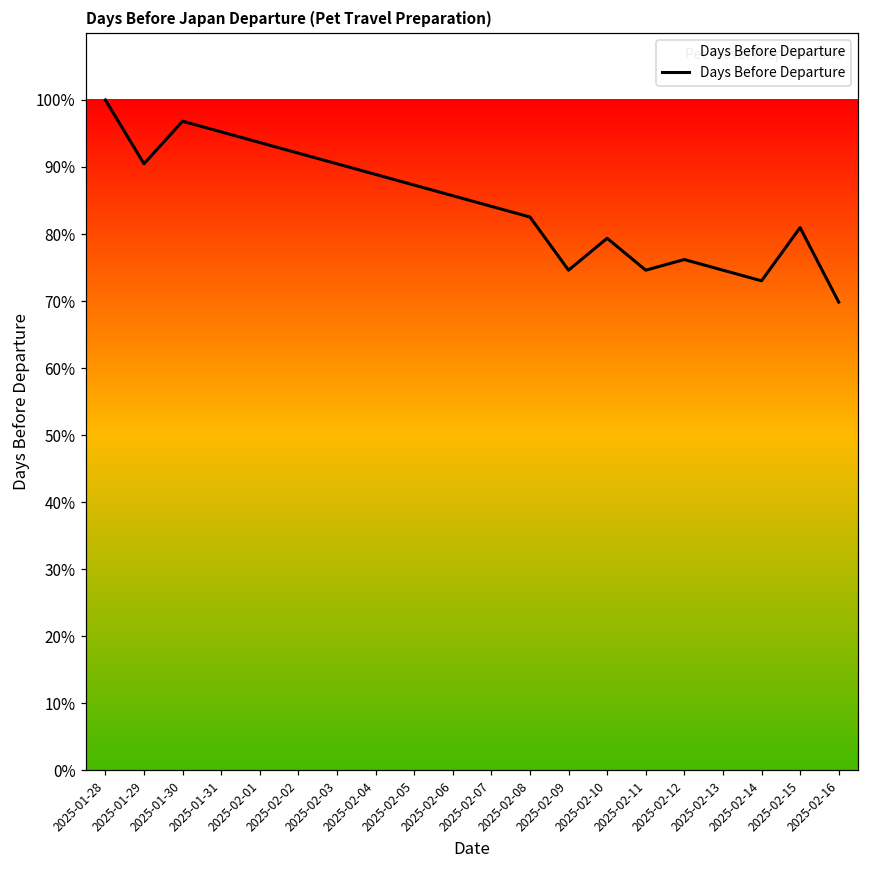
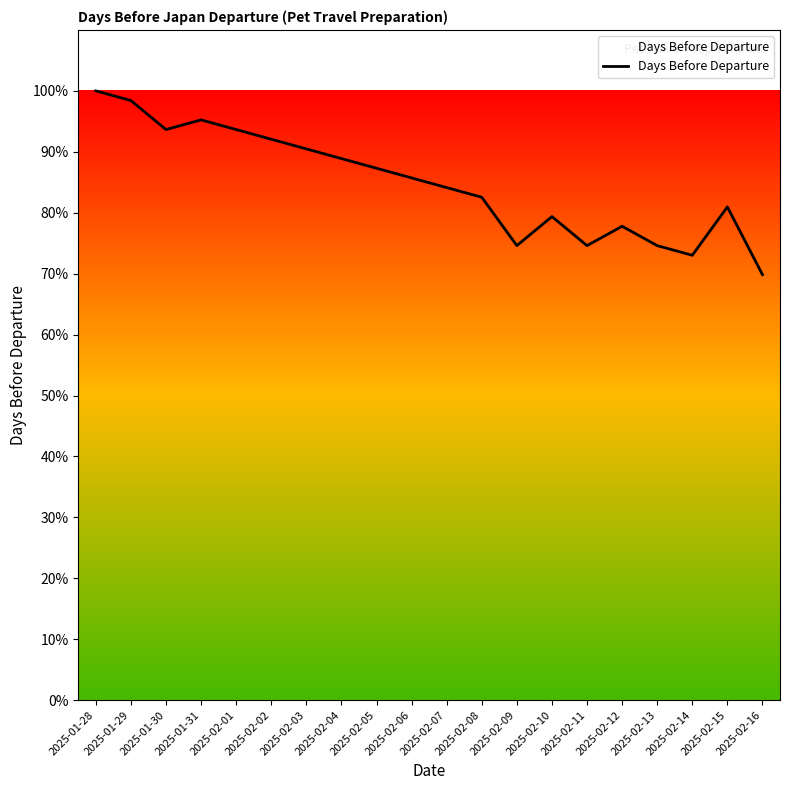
  {
    "2025-01-28": "100%",
-   "2025-01-29": "90%",
-   "2025-01-30": "97%",
+   "2025-01-29": "98%",
+   "2025-01-30": "94%",
    "2025-01-31": "95%",
    "2025-02-01": "94%",
    "2025-02-02": "92%",
    "2025-02-03": "90%",
    "2025-02-04": "89%",
    "2025-02-05": "87%",
    "2025-02-06": "86%",
    "2025-02-07": "84%",
    "2025-02-08": "83%",
    "2025-02-09": "75%",
    "2025-02-10": "79%",
    "2025-02-11": "75%",
-   "2025-02-12": "76%",
+   "2025-02-12": "78%",
    "2025-02-13": "75%",
    "2025-02-14": "73%",
    "2025-02-15": "81%",
    "2025-02-16": "70%"
  }
